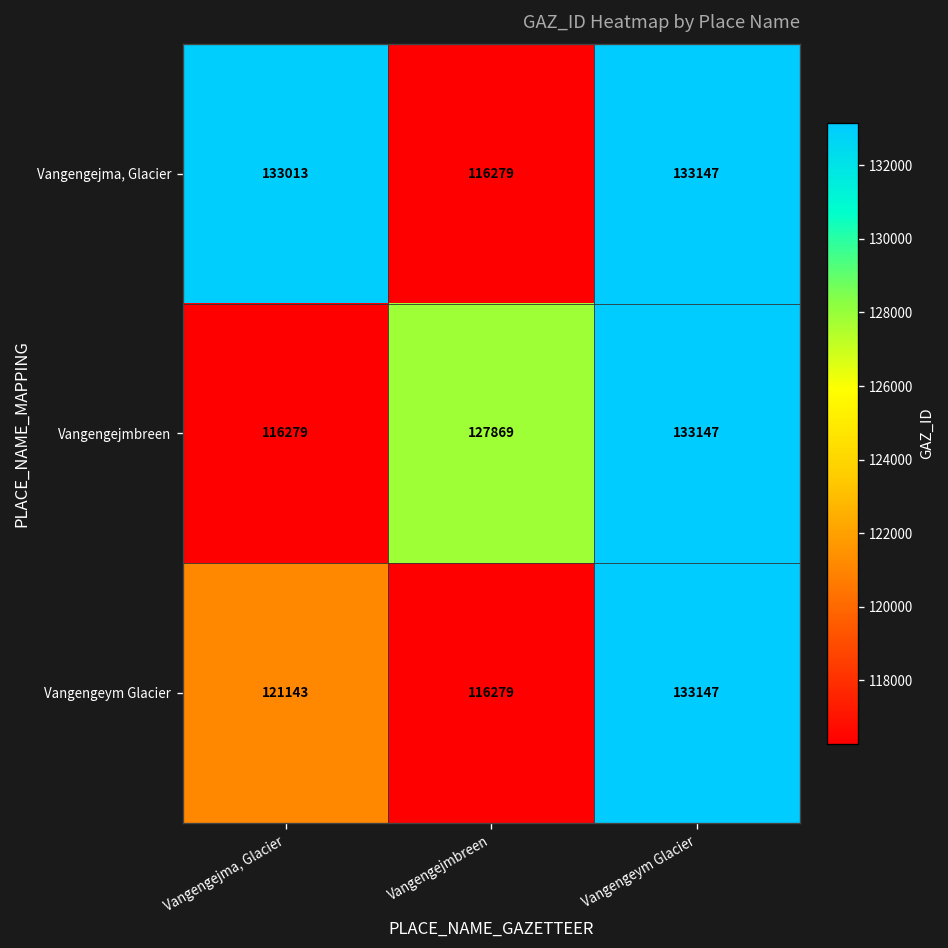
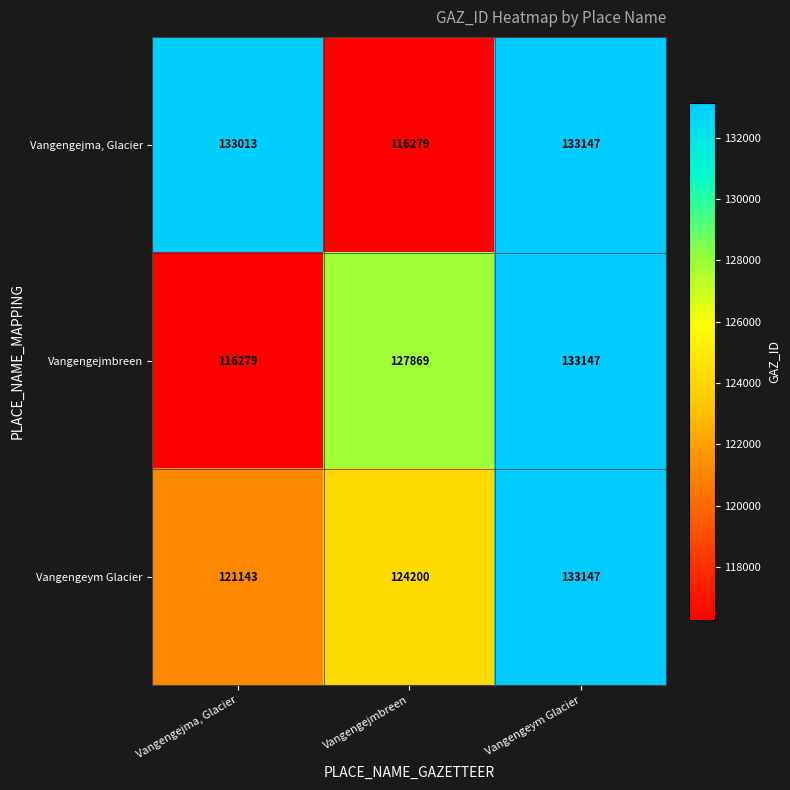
  {
    "Vangengejma, Glacier": {
      "Vangengejma, Glacier": 133013,
      "Vangengejmbreen": 116279,
      "Vangengeym Glacier": 133147
    },
    "Vangengejmbreen": {
      "Vangengejma, Glacier": 116279,
      "Vangengejmbreen": 127869,
      "Vangengeym Glacier": 133147
    },
    "Vangengeym Glacier": {
      "Vangengejma, Glacier": 121143,
-     "Vangengejmbreen": 116279,
+     "Vangengejmbreen": 124200,
      "Vangengeym Glacier": 133147
    }
  }
